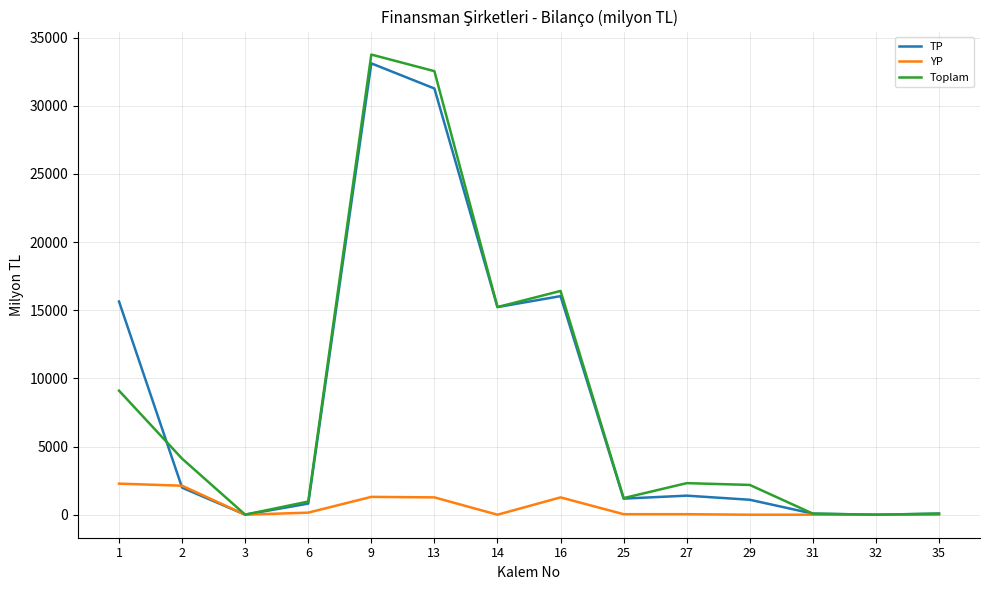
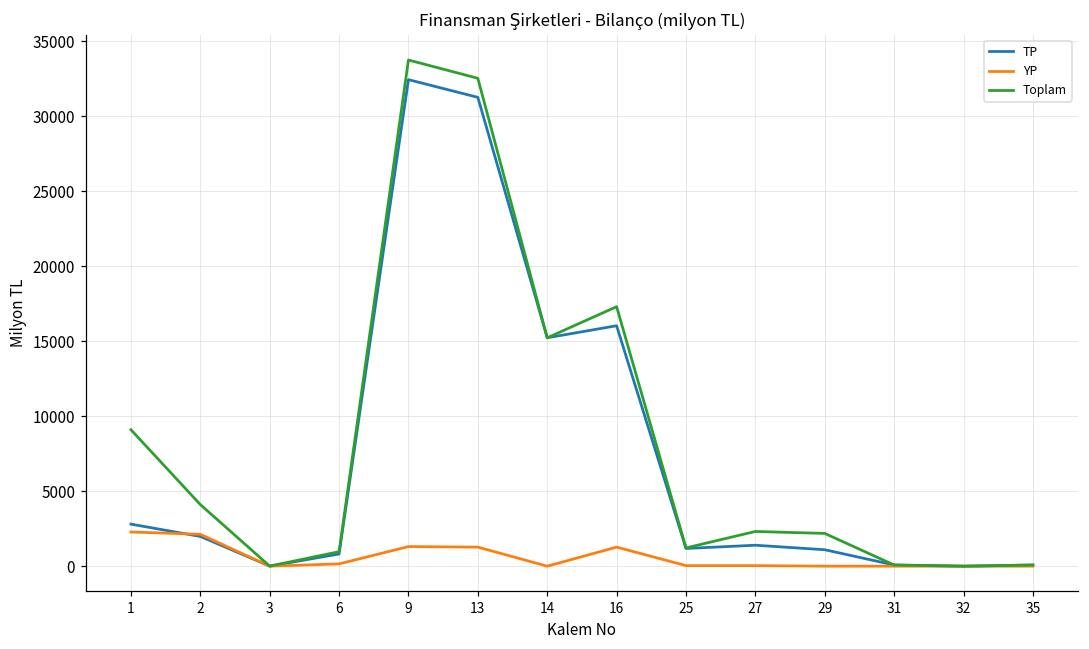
  {
    "TP": {
-     "1": 15600,
-     "9": 33100,
+     "1": 2800,
+     "9": 32500,
      "13": 31300,
      "16": 16000,
      "27": 1400,
      "29": 1100
    },
    "YP": {
      "1": 2300,
      "6": 200,
      "9": 1300,
      "13": 1300,
      "14": 0,
      "16": 1300,
      "25": 0,
      "27": 0,
      "29": 0
    },
    "Toplam": {
      "1": 9100,
      "2": 4100,
      "9": 33800,
      "13": 32500,
-     "16": 16400,
+     "16": 17300,
      "27": 2300,
      "29": 2200
    }
  }
